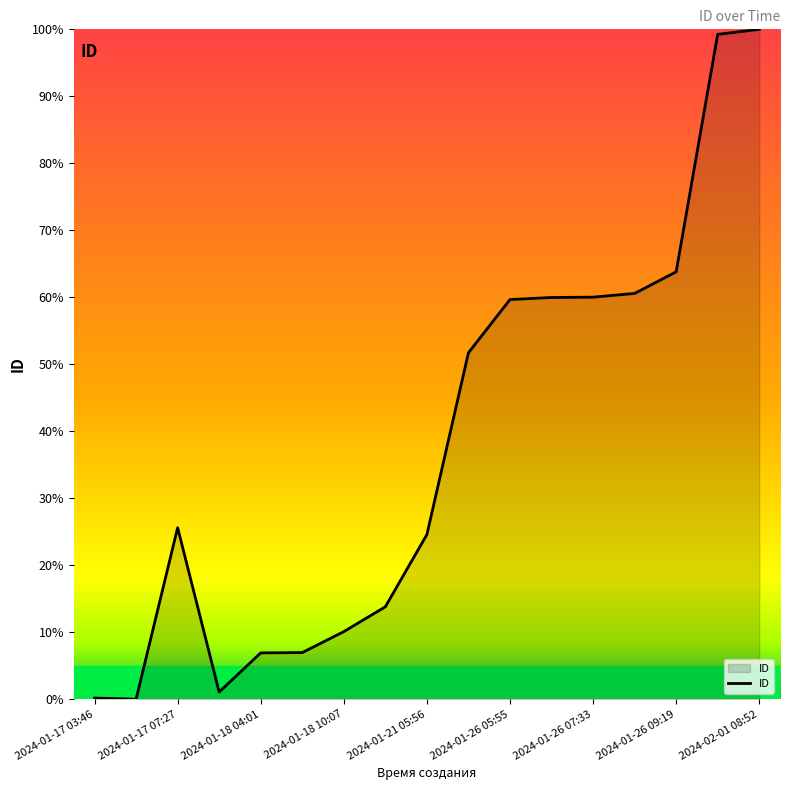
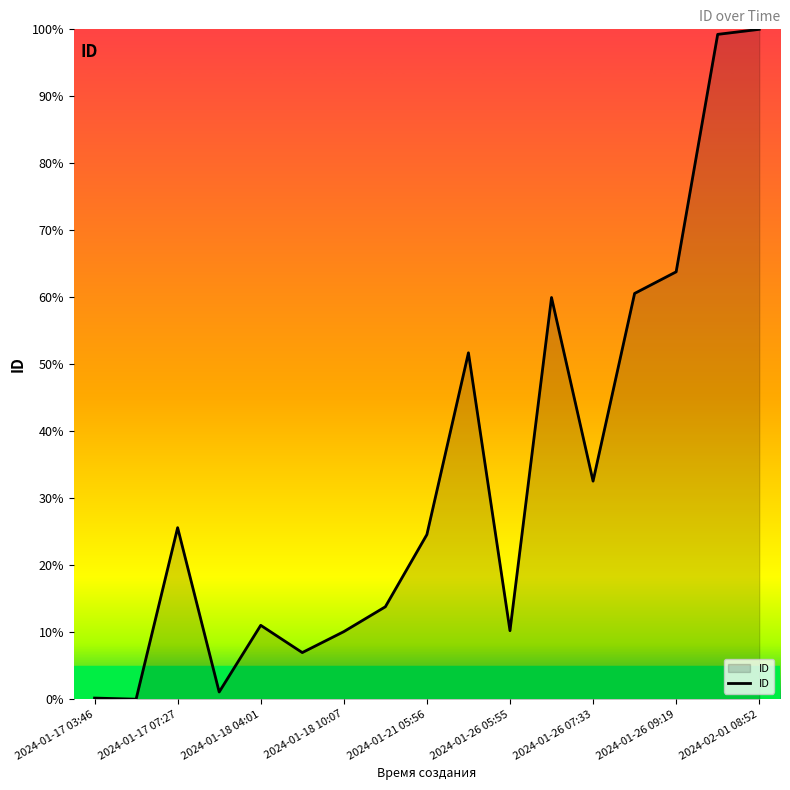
  {
    "2024-01-17 07:27": "26%",
-   "2024-01-18 04:01": "7%",
+   "2024-01-18 04:01": "11%",
    "2024-01-18 10:07": "10%",
    "2024-01-21 05:56": "25%",
-   "2024-01-26 05:55": "60%",
-   "2024-01-26 07:33": "60%",
+   "2024-01-26 05:55": "10%",
+   "2024-01-26 07:33": "33%",
    "2024-01-26 09:19": "64%",
    "2024-02-01 08:52": "100%"
  }
